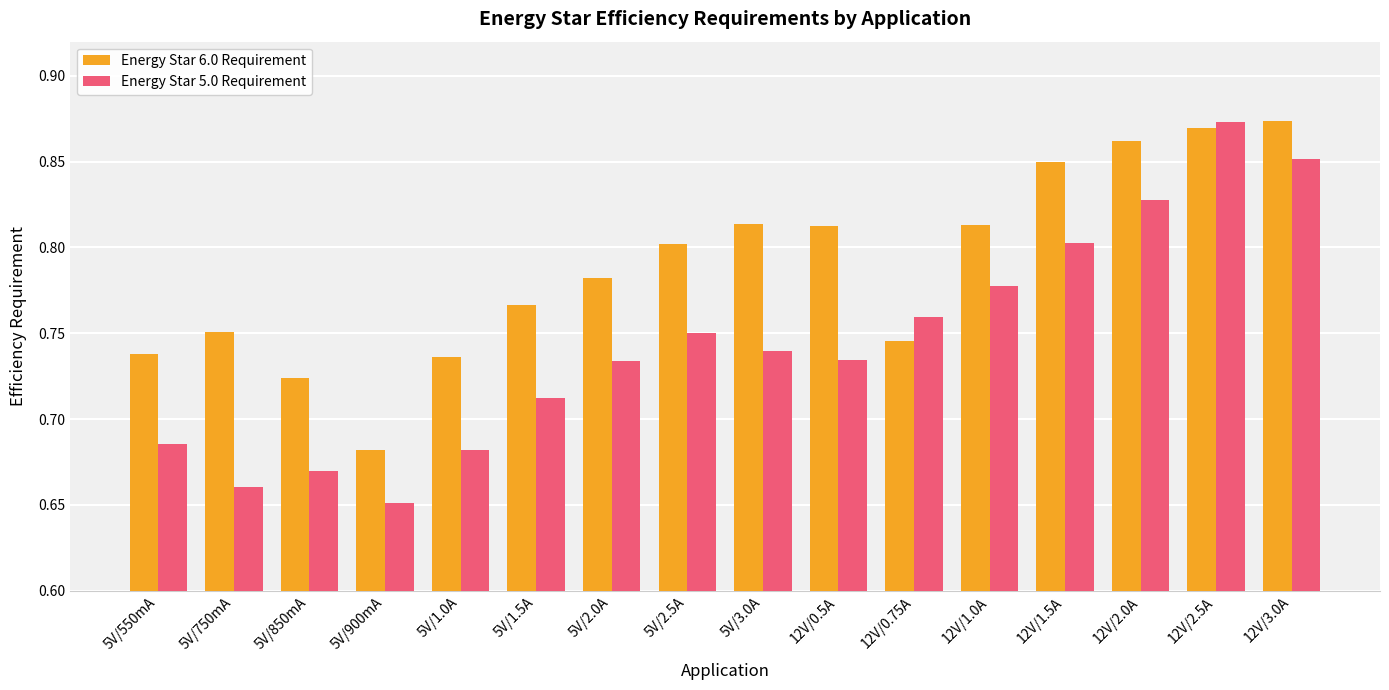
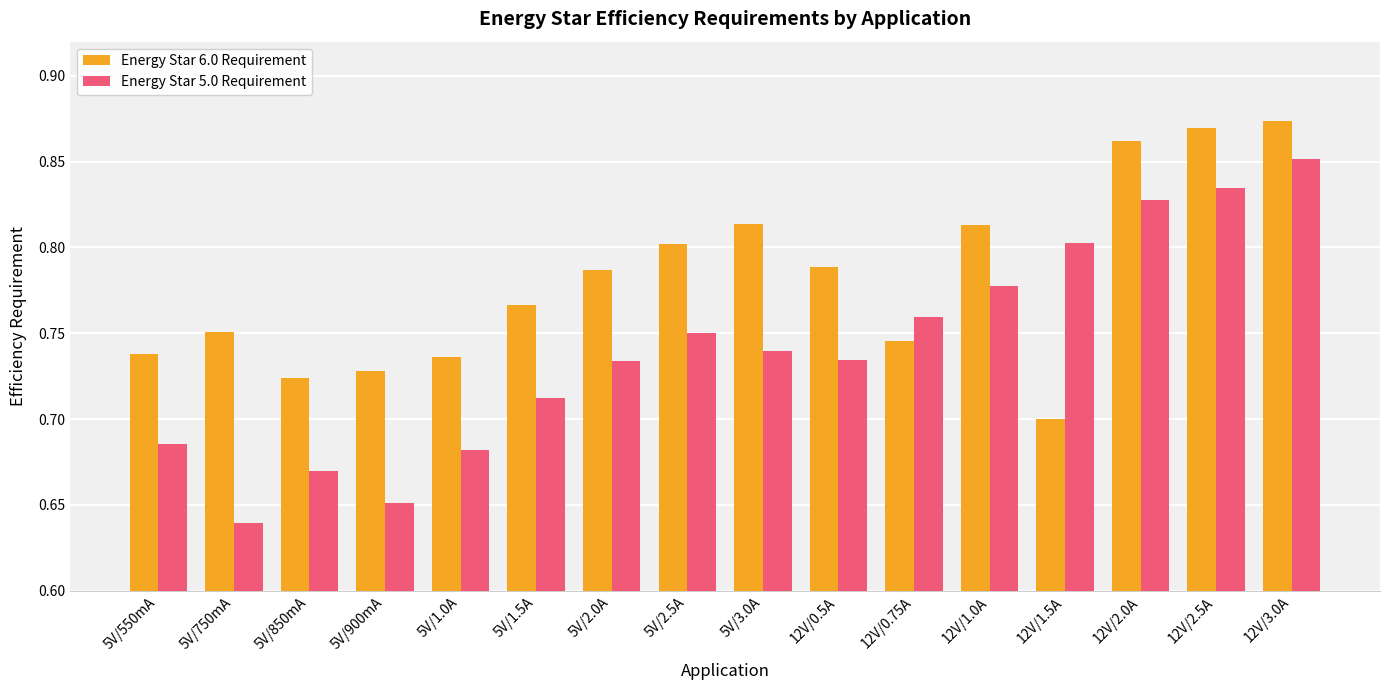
  {
    "Energy Star 6.0 Requirement": {
      "5V/550mA": 0.738,
      "5V/750mA": 0.751,
      "5V/850mA": 0.724,
-     "5V/900mA": 0.682,
+     "5V/900mA": 0.728,
      "5V/1.0A": 0.736,
      "5V/1.5A": 0.767,
-     "5V/2.0A": 0.782,
+     "5V/2.0A": 0.787,
      "5V/2.5A": 0.802,
      "5V/3.0A": 0.814,
-     "12V/0.5A": 0.813,
+     "12V/0.5A": 0.789,
      "12V/0.75A": 0.746,
      "12V/1.0A": 0.813,
-     "12V/1.5A": 0.85,
+     "12V/1.5A": 0.70,
      "12V/2.0A": 0.862,
      "12V/2.5A": 0.870,
      "12V/3.0A": 0.874
    },
    "Energy Star 5.0 Requirement": {
      "5V/550mA": 0.685,
-     "5V/750mA": 0.660,
+     "5V/750mA": 0.639,
      "5V/850mA": 0.670,
      "5V/900mA": 0.651,
      "5V/1.0A": 0.682,
      "5V/1.5A": 0.712,
      "5V/2.0A": 0.734,
      "5V/2.5A": 0.750,
      "5V/3.0A": 0.740,
      "12V/0.5A": 0.734,
      "12V/0.75A": 0.760,
      "12V/1.0A": 0.778,
      "12V/1.5A": 0.803,
      "12V/2.0A": 0.828,
-     "12V/2.5A": 0.873,
+     "12V/2.5A": 0.835,
      "12V/3.0A": 0.852
    }
  }
